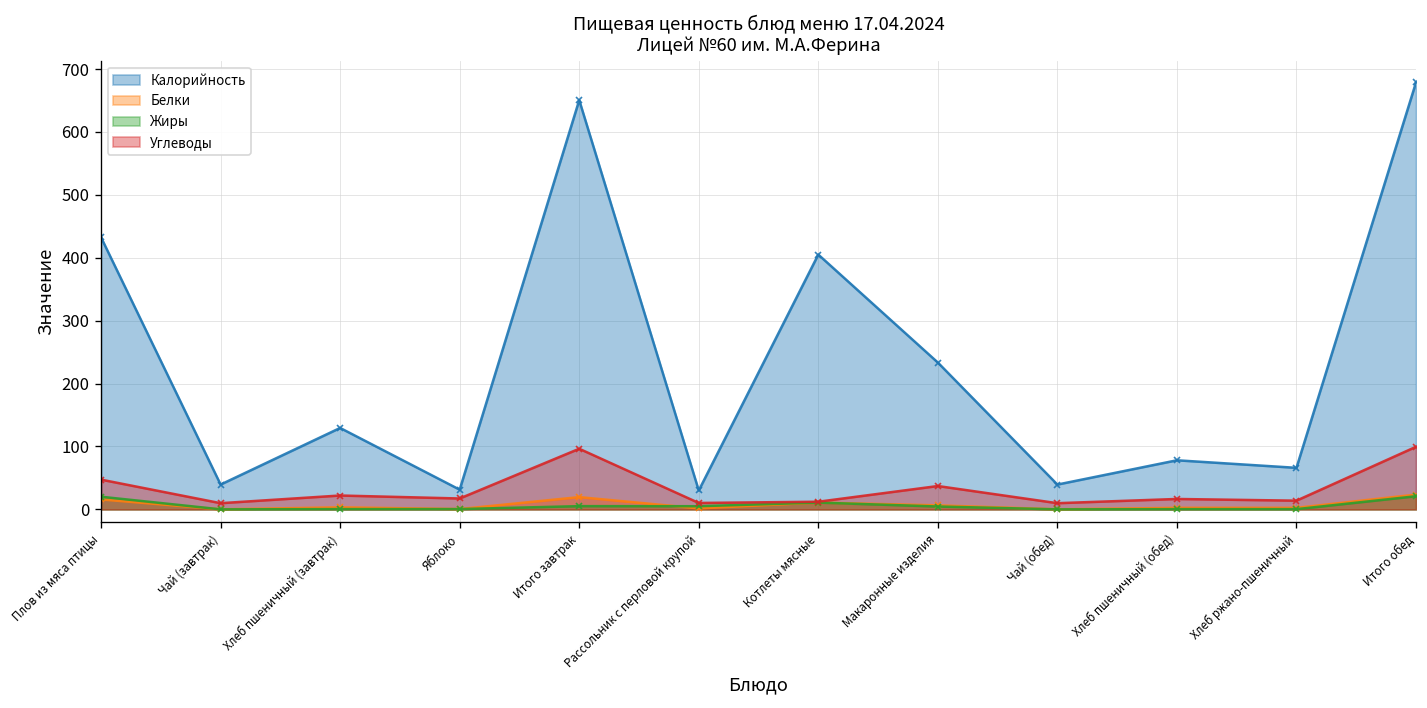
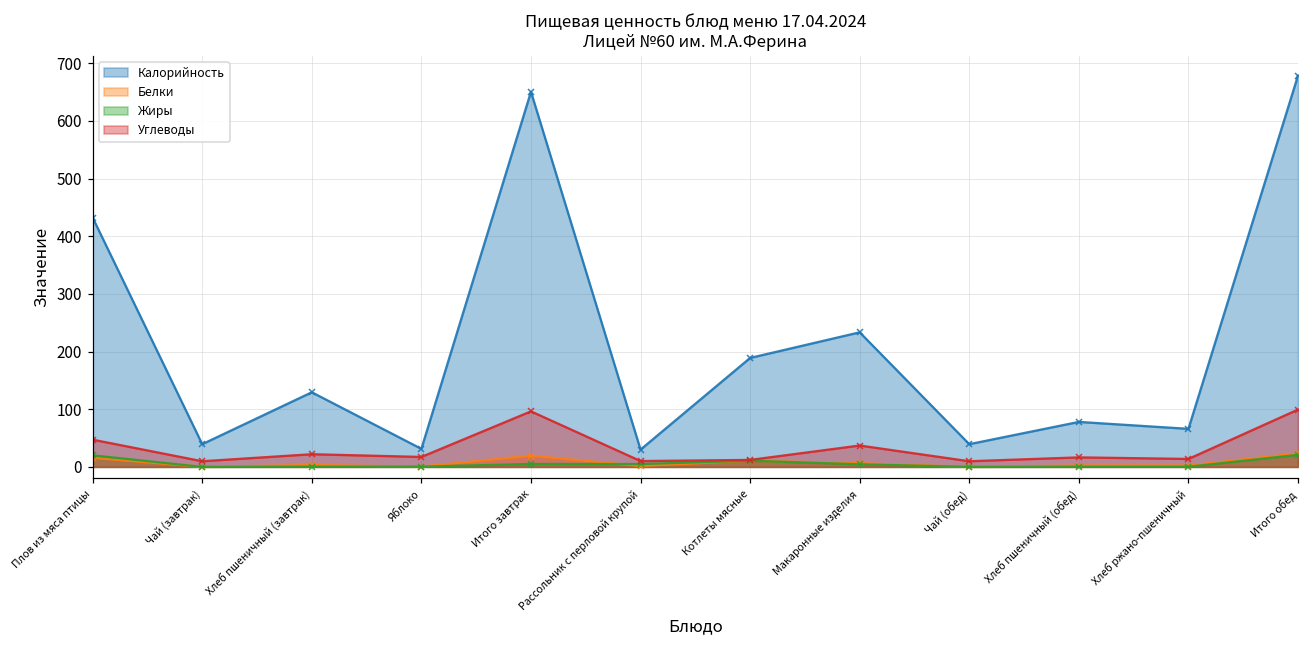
  {
    "Калорийность": {
      "Плов из мяса птицы": 430,
      "Чай (завтрак)": 40,
      "Хлеб пшеничный (завтрак)": 130,
      "Яблоко": 30,
      "Итого завтрак": 650,
      "Рассольник с перловой крупой": 30,
-     "Котлеты мясные": 400,
+     "Котлеты мясные": 190,
      "Макаронные изделия": 230,
      "Чай (обед)": 40,
      "Хлеб пшеничный (обед)": 80,
      "Хлеб ржано-пшеничный": 70,
      "Итого обед": 680
    },
    "Жиры": {
      "Итого завтрак": 10
    }
  }
